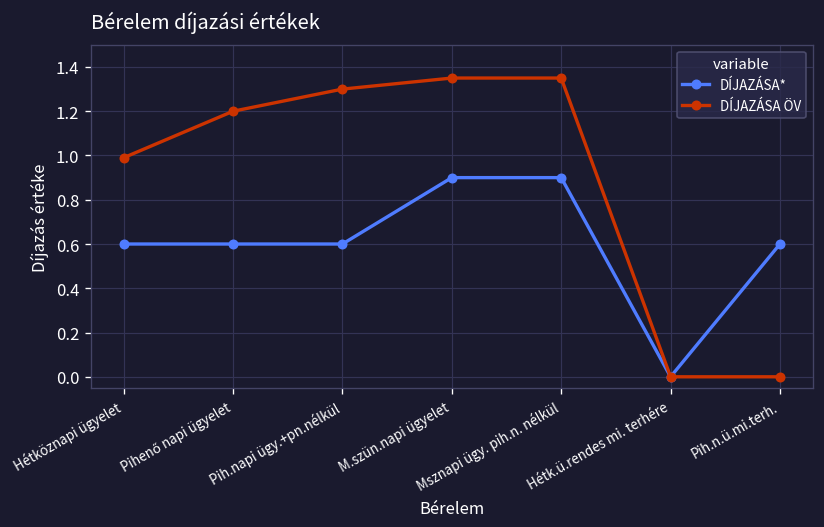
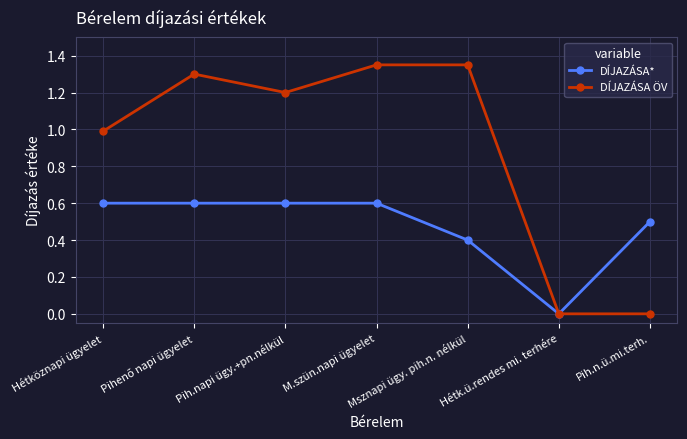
  {
    "DÍJAZÁSA*": {
      "Hétköznapi ügyelet": 0.6,
      "Pihenő napi ügyelet": 0.6,
      "Pih.napi ügy.+pn.nélkül": 0.6,
-     "M.szün.napi ügyelet": 0.9,
-     "Msznapi ügy. pih.n. nélkül": 0.9,
-     "Pih.n.ü.mi.terh.": 0.6
+     "M.szün.napi ügyelet": 0.6,
+     "Msznapi ügy. pih.n. nélkül": 0.4,
+     "Pih.n.ü.mi.terh.": 0.5
    },
    "DÍJAZÁSA ÖV": {
      "Hétköznapi ügyelet": 1.0,
-     "Pihenő napi ügyelet": 1.2,
-     "Pih.napi ügy.+pn.nélkül": 1.3,
+     "Pihenő napi ügyelet": 1.3,
+     "Pih.napi ügy.+pn.nélkül": 1.2,
      "M.szün.napi ügyelet": 1.35,
      "Msznapi ügy. pih.n. nélkül": 1.35,
      "Pih.n.ü.mi.terh.": 0.0
    }
  }
